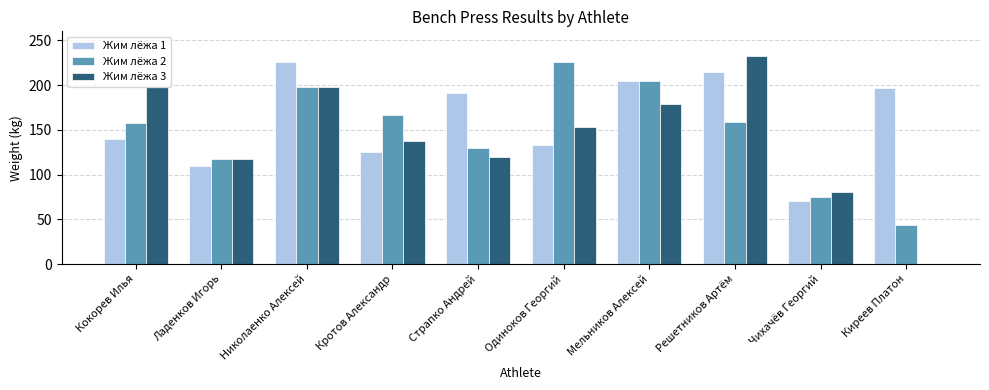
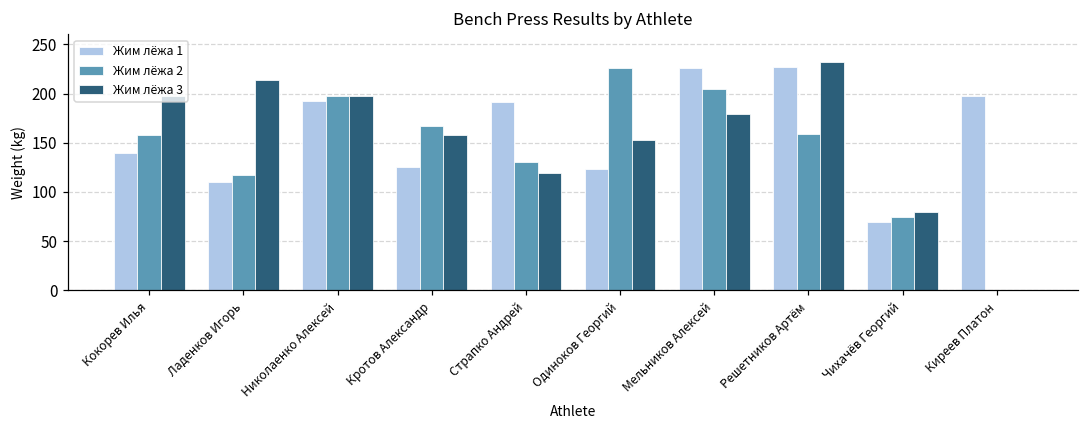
  {
    "Жим лёжа 1": {
      "Кокорев Илья": 140,
      "Ладенков Игорь": 110,
-     "Николаенко Алексей": 230,
+     "Николаенко Алексей": 190,
      "Кротов Александр": 130,
      "Страпко Андрей": 190,
-     "Одиноков Георгий": 130,
-     "Мельников Алексей": 210,
-     "Решетников Артём": 220,
+     "Одиноков Георгий": 120,
+     "Мельников Алексей": 230,
+     "Решетников Артём": 230,
      "Чихачёв Георгий": 70,
      "Киреев Платон": 200
    },
    "Жим лёжа 2": {
      "Кокорев Илья": 160,
      "Ладенков Игорь": 120,
      "Николаенко Алексей": 200,
      "Кротов Александр": 170,
      "Страпко Андрей": 130,
      "Одиноков Георгий": 230,
      "Мельников Алексей": 210,
      "Решетников Артём": 160,
      "Чихачёв Георгий": 80,
-     "Киреев Платон": 40
+     "Киреев Платон": 0
    },
    "Жим лёжа 3": {
      "Кокорев Илья": 200,
-     "Ладенков Игорь": 120,
+     "Ладенков Игорь": 210,
      "Николаенко Алексей": 200,
-     "Кротов Александр": 140,
+     "Кротов Александр": 160,
      "Страпко Андрей": 120,
      "Одиноков Георгий": 150,
      "Мельников Алексей": 180,
      "Решетников Артём": 230,
      "Чихачёв Георгий": 80,
      "Киреев Платон": 0
    }
  }
